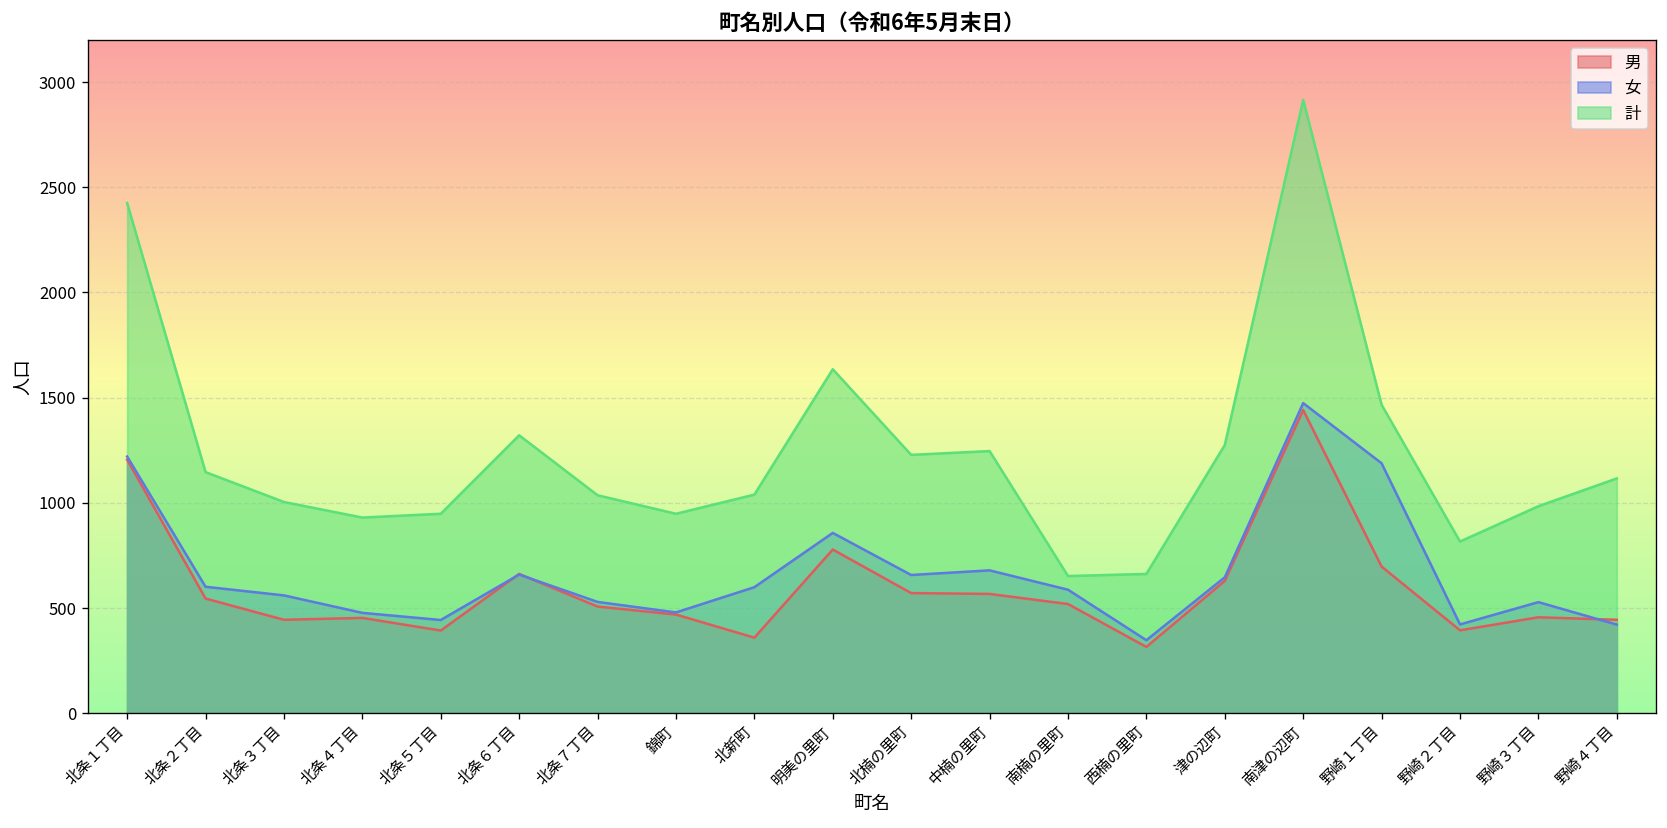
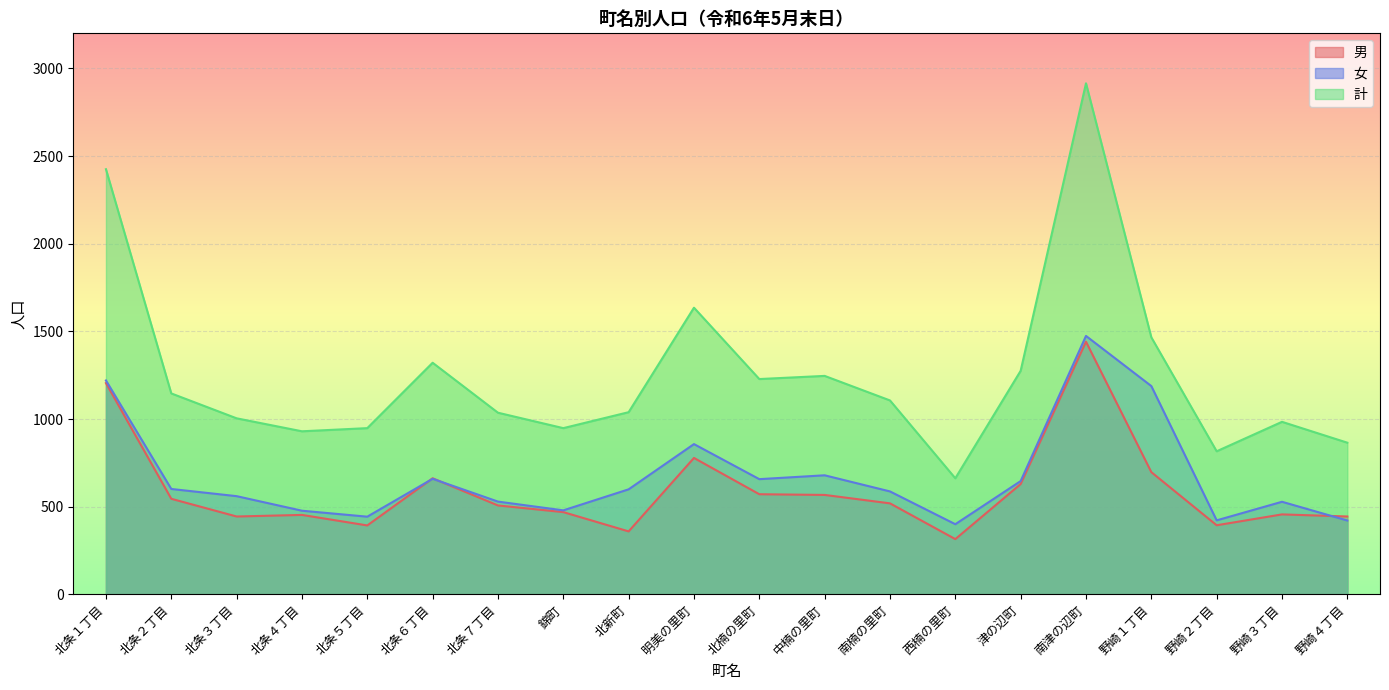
  {
    "男": {
      "北条１丁目": 1210,
      "北条２丁目": 550,
      "北条３丁目": 440,
      "北条４丁目": 450,
      "北条５丁目": 390,
      "北条７丁目": 510,
      "北新町": 360,
      "明美の里町": 780,
      "北楠の里町": 570,
      "中楠の里町": 570,
      "南楠の里町": 520,
      "西楠の里町": 320,
      "津の辺町": 630,
      "南津の辺町": 1440,
      "野崎１丁目": 700,
      "野崎２丁目": 390,
      "野崎３丁目": 460,
      "野崎４丁目": 440
    },
    "女": {
      "北条１丁目": 1220,
      "北条２丁目": 600,
      "北条３丁目": 560,
      "北条４丁目": 480,
      "北条５丁目": 440,
      "北条７丁目": 530,
      "北新町": 600,
      "明美の里町": 860,
      "北楠の里町": 660,
      "中楠の里町": 680,
      "南楠の里町": 590,
-     "西楠の里町": 350,
+     "西楠の里町": 400,
      "津の辺町": 650,
      "南津の辺町": 1470,
      "野崎１丁目": 1190,
      "野崎２丁目": 420,
      "野崎３丁目": 530,
      "野崎４丁目": 420
    },
    "計": {
      "北条１丁目": 2430,
      "北条２丁目": 1150,
      "北条３丁目": 1000,
      "北条４丁目": 930,
      "北条５丁目": 950,
      "北条６丁目": 1320,
      "北条７丁目": 1040,
      "錦町": 950,
      "北新町": 1040,
      "明美の里町": 1640,
      "北楠の里町": 1230,
      "中楠の里町": 1250,
-     "南楠の里町": 650,
+     "南楠の里町": 1110,
      "西楠の里町": 660,
      "津の辺町": 1280,
      "南津の辺町": 2920,
      "野崎１丁目": 1470,
      "野崎２丁目": 820,
      "野崎３丁目": 980,
-     "野崎４丁目": 1120
+     "野崎４丁目": 870
    }
  }
